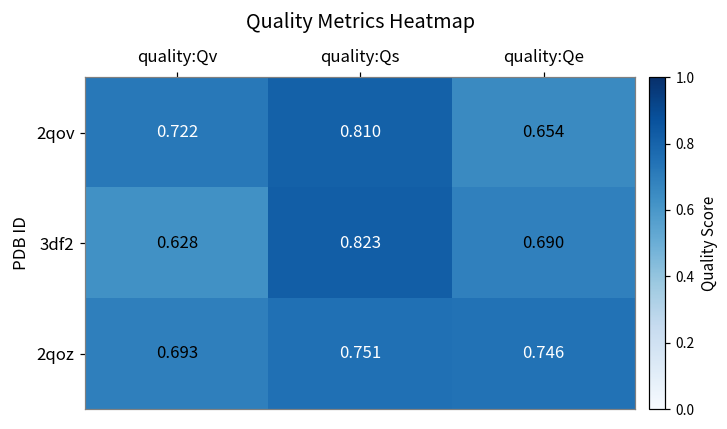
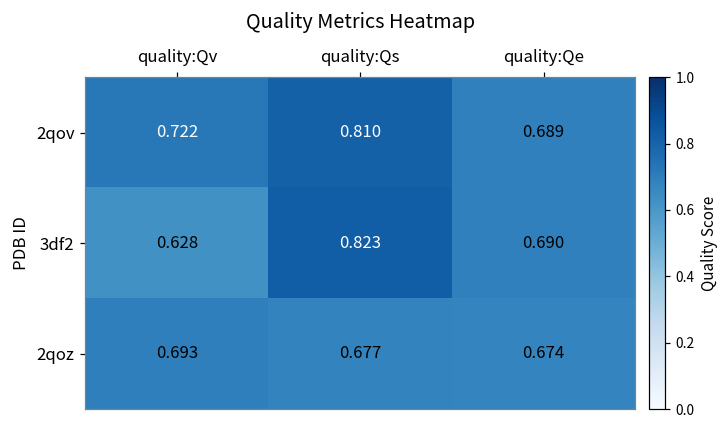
  {
    "2qov": {
      "quality:Qv": 0.722,
      "quality:Qs": 0.810,
-     "quality:Qe": 0.654
+     "quality:Qe": 0.689
    },
    "3df2": {
      "quality:Qv": 0.628,
      "quality:Qs": 0.823,
      "quality:Qe": 0.690
    },
    "2qoz": {
      "quality:Qv": 0.693,
-     "quality:Qs": 0.751,
-     "quality:Qe": 0.746
+     "quality:Qs": 0.677,
+     "quality:Qe": 0.674
    }
  }
